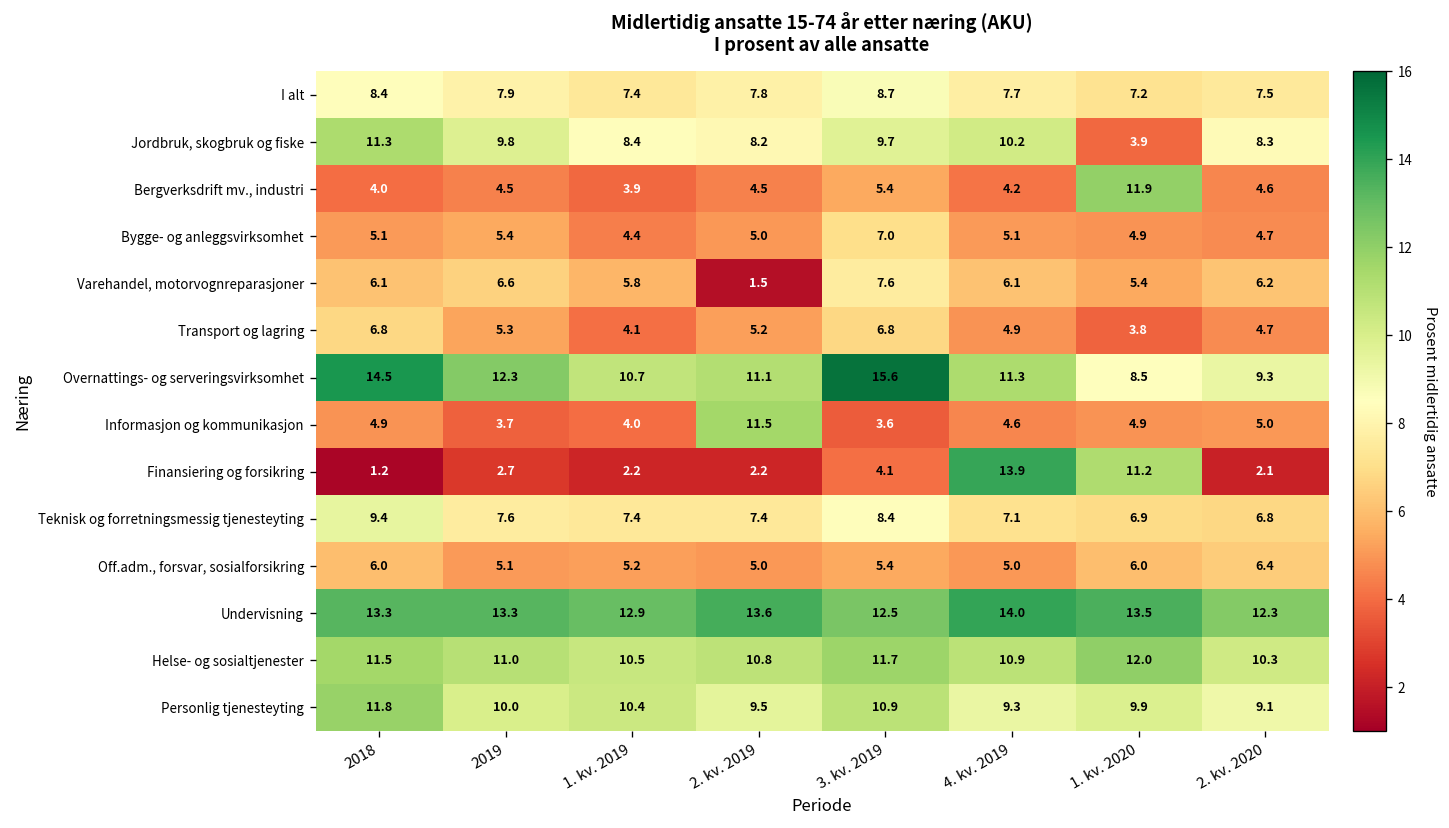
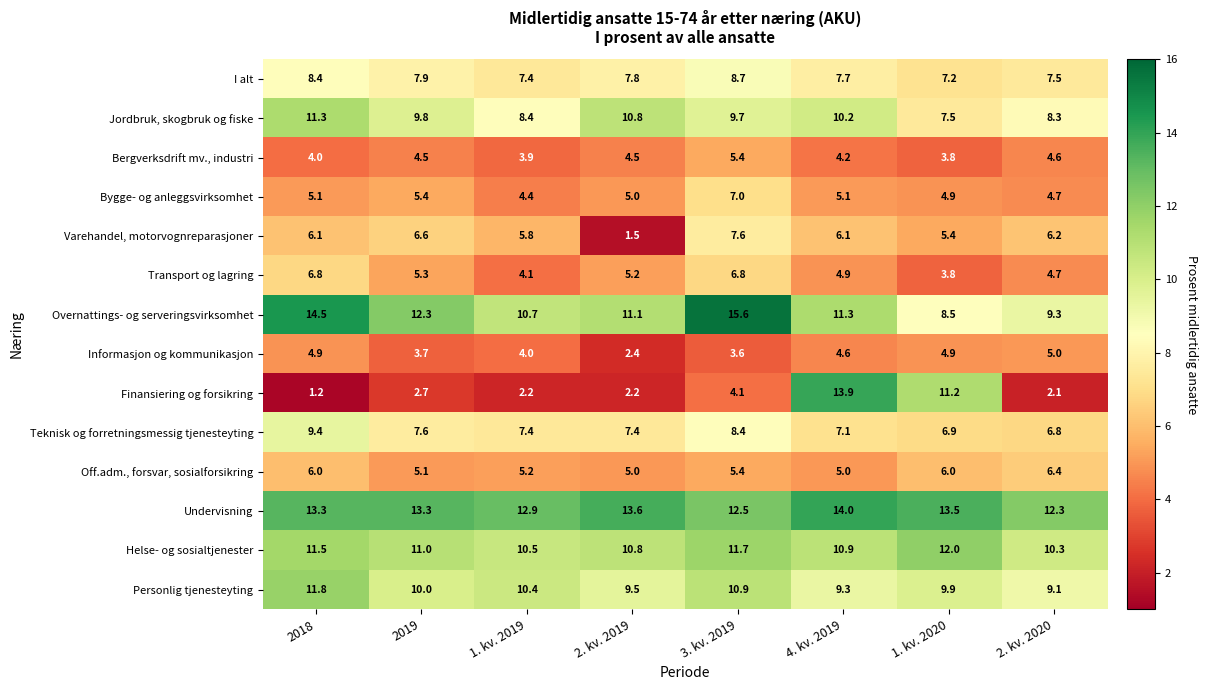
  {
    "I alt": {
      "2018": 8.4,
      "2019": 7.9,
      "1. kv. 2019": 7.4,
      "2. kv. 2019": 7.8,
      "3. kv. 2019": 8.7,
      "4. kv. 2019": 7.7,
      "1. kv. 2020": 7.2,
      "2. kv. 2020": 7.5
    },
    "Jordbruk, skogbruk og fiske": {
      "2018": 11.3,
      "2019": 9.8,
      "1. kv. 2019": 8.4,
-     "2. kv. 2019": 8.2,
+     "2. kv. 2019": 10.8,
      "3. kv. 2019": 9.7,
      "4. kv. 2019": 10.2,
-     "1. kv. 2020": 3.9,
+     "1. kv. 2020": 7.5,
      "2. kv. 2020": 8.3
    },
    "Bergverksdrift mv., industri": {
      "2018": 4.0,
      "2019": 4.5,
      "1. kv. 2019": 3.9,
      "2. kv. 2019": 4.5,
      "3. kv. 2019": 5.4,
      "4. kv. 2019": 4.2,
-     "1. kv. 2020": 11.9,
+     "1. kv. 2020": 3.8,
      "2. kv. 2020": 4.6
    },
    "Bygge- og anleggsvirksomhet": {
      "2018": 5.1,
      "2019": 5.4,
      "1. kv. 2019": 4.4,
      "2. kv. 2019": 5.0,
      "3. kv. 2019": 7.0,
      "4. kv. 2019": 5.1,
      "1. kv. 2020": 4.9,
      "2. kv. 2020": 4.7
    },
    "Varehandel, motorvognreparasjoner": {
      "2018": 6.1,
      "2019": 6.6,
      "1. kv. 2019": 5.8,
      "2. kv. 2019": 1.5,
      "3. kv. 2019": 7.6,
      "4. kv. 2019": 6.1,
      "1. kv. 2020": 5.4,
      "2. kv. 2020": 6.2
    },
    "Transport og lagring": {
      "2018": 6.8,
      "2019": 5.3,
      "1. kv. 2019": 4.1,
      "2. kv. 2019": 5.2,
      "3. kv. 2019": 6.8,
      "4. kv. 2019": 4.9,
      "1. kv. 2020": 3.8,
      "2. kv. 2020": 4.7
    },
    "Overnattings- og serveringsvirksomhet": {
      "2018": 14.5,
      "2019": 12.3,
      "1. kv. 2019": 10.7,
      "2. kv. 2019": 11.1,
      "3. kv. 2019": 15.6,
      "4. kv. 2019": 11.3,
      "1. kv. 2020": 8.5,
      "2. kv. 2020": 9.3
    },
    "Informasjon og kommunikasjon": {
      "2018": 4.9,
      "2019": 3.7,
      "1. kv. 2019": 4.0,
-     "2. kv. 2019": 11.5,
+     "2. kv. 2019": 2.4,
      "3. kv. 2019": 3.6,
      "4. kv. 2019": 4.6,
      "1. kv. 2020": 4.9,
      "2. kv. 2020": 5.0
    },
    "Finansiering og forsikring": {
      "2018": 1.2,
      "2019": 2.7,
      "1. kv. 2019": 2.2,
      "2. kv. 2019": 2.2,
      "3. kv. 2019": 4.1,
      "4. kv. 2019": 13.9,
      "1. kv. 2020": 11.2,
      "2. kv. 2020": 2.1
    },
    "Teknisk og forretningsmessig tjenesteyting": {
      "2018": 9.4,
      "2019": 7.6,
      "1. kv. 2019": 7.4,
      "2. kv. 2019": 7.4,
      "3. kv. 2019": 8.4,
      "4. kv. 2019": 7.1,
      "1. kv. 2020": 6.9,
      "2. kv. 2020": 6.8
    },
    "Off.adm., forsvar, sosialforsikring": {
      "2018": 6.0,
      "2019": 5.1,
      "1. kv. 2019": 5.2,
      "2. kv. 2019": 5.0,
      "3. kv. 2019": 5.4,
      "4. kv. 2019": 5.0,
      "1. kv. 2020": 6.0,
      "2. kv. 2020": 6.4
    },
    "Undervisning": {
      "2018": 13.3,
      "2019": 13.3,
      "1. kv. 2019": 12.9,
      "2. kv. 2019": 13.6,
      "3. kv. 2019": 12.5,
      "4. kv. 2019": 14.0,
      "1. kv. 2020": 13.5,
      "2. kv. 2020": 12.3
    },
    "Helse- og sosialtjenester": {
      "2018": 11.5,
      "2019": 11.0,
      "1. kv. 2019": 10.5,
      "2. kv. 2019": 10.8,
      "3. kv. 2019": 11.7,
      "4. kv. 2019": 10.9,
      "1. kv. 2020": 12.0,
      "2. kv. 2020": 10.3
    },
    "Personlig tjenesteyting": {
      "2018": 11.8,
      "2019": 10.0,
      "1. kv. 2019": 10.4,
      "2. kv. 2019": 9.5,
      "3. kv. 2019": 10.9,
      "4. kv. 2019": 9.3,
      "1. kv. 2020": 9.9,
      "2. kv. 2020": 9.1
    }
  }
